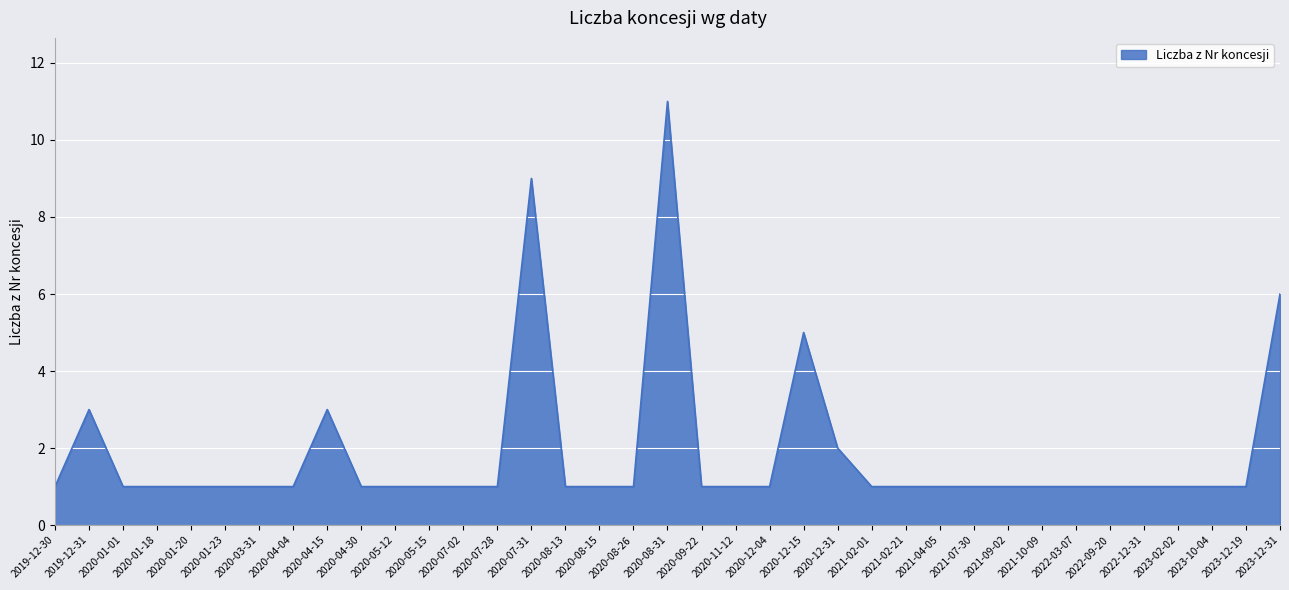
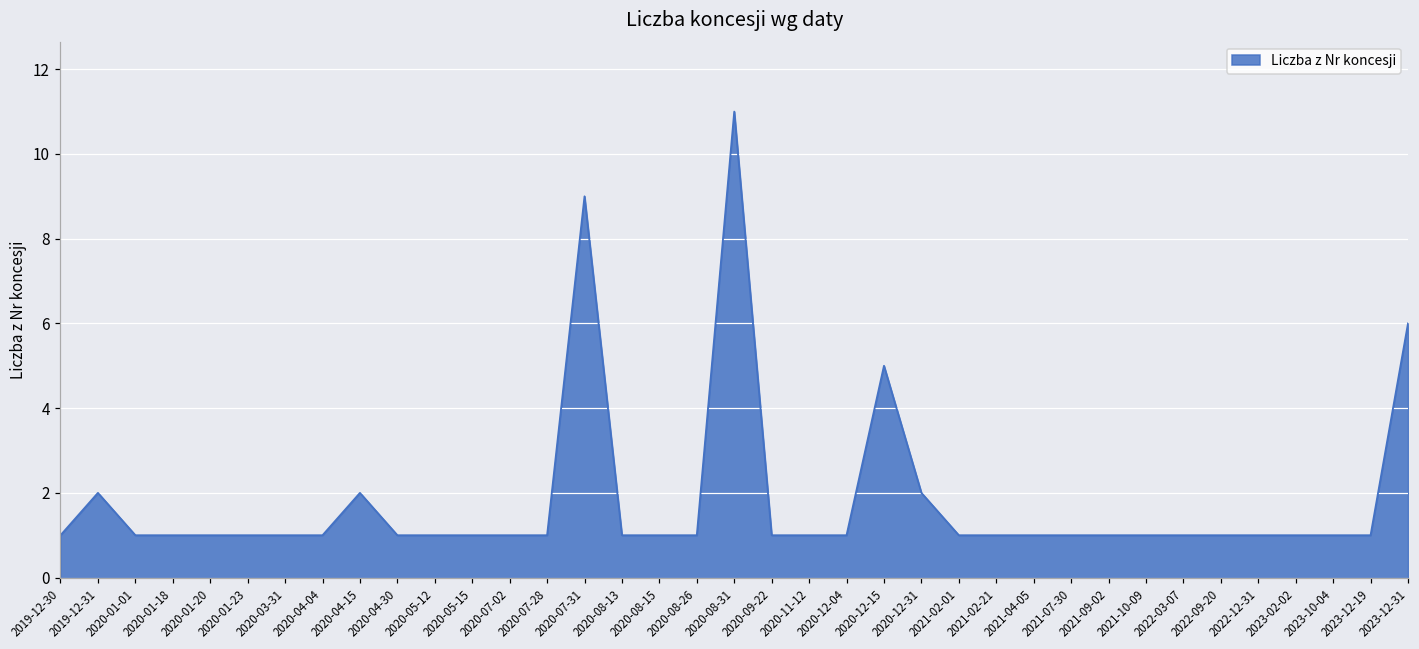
  {
    "2019-12-30": 1,
-   "2019-12-31": 3,
+   "2019-12-31": 2,
    "2020-01-01": 1,
    "2020-01-18": 1,
    "2020-01-20": 1,
    "2020-01-23": 1,
    "2020-03-31": 1,
    "2020-04-04": 1,
-   "2020-04-15": 3,
+   "2020-04-15": 2,
    "2020-04-30": 1,
    "2020-05-12": 1,
    "2020-05-15": 1,
    "2020-07-02": 1,
    "2020-07-28": 1,
    "2020-07-31": 9,
    "2020-08-13": 1,
    "2020-08-15": 1,
    "2020-08-26": 1,
    "2020-08-31": 11,
    "2020-09-22": 1,
    "2020-11-12": 1,
    "2020-12-04": 1,
    "2020-12-15": 5,
    "2020-12-31": 2,
    "2021-02-01": 1,
    "2021-02-21": 1,
    "2021-04-05": 1,
    "2021-07-30": 1,
    "2021-09-02": 1,
    "2021-10-09": 1,
    "2022-03-07": 1,
    "2022-09-20": 1,
    "2022-12-31": 1,
    "2023-02-02": 1,
    "2023-10-04": 1,
    "2023-12-19": 1,
    "2023-12-31": 6
  }
